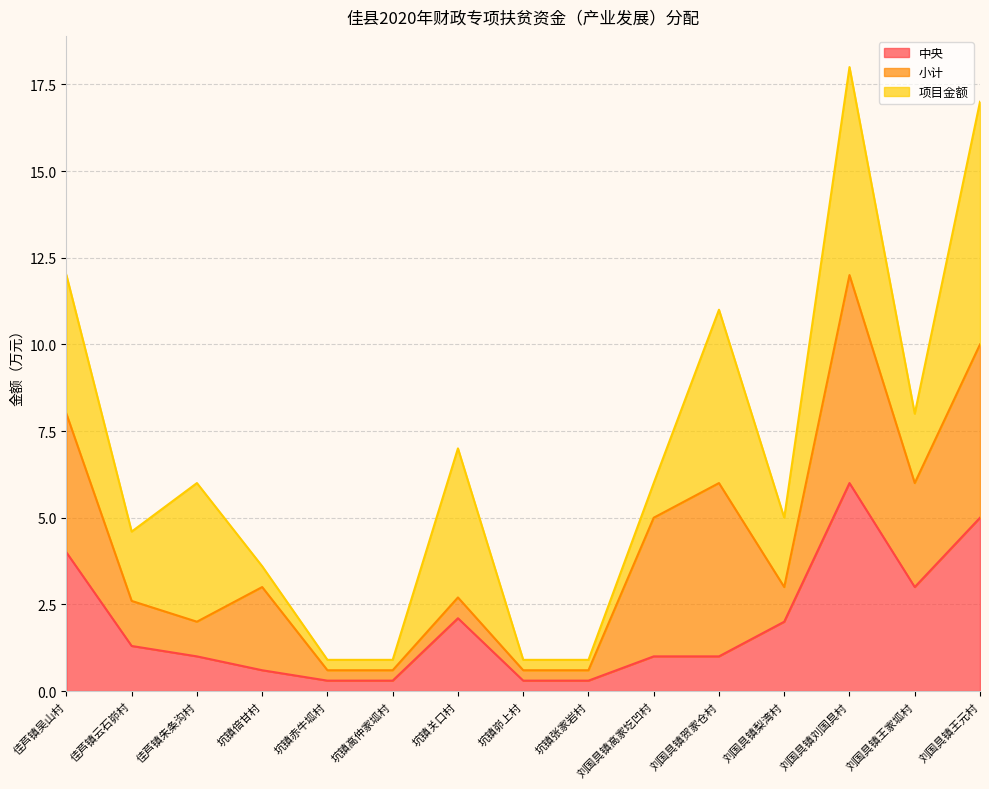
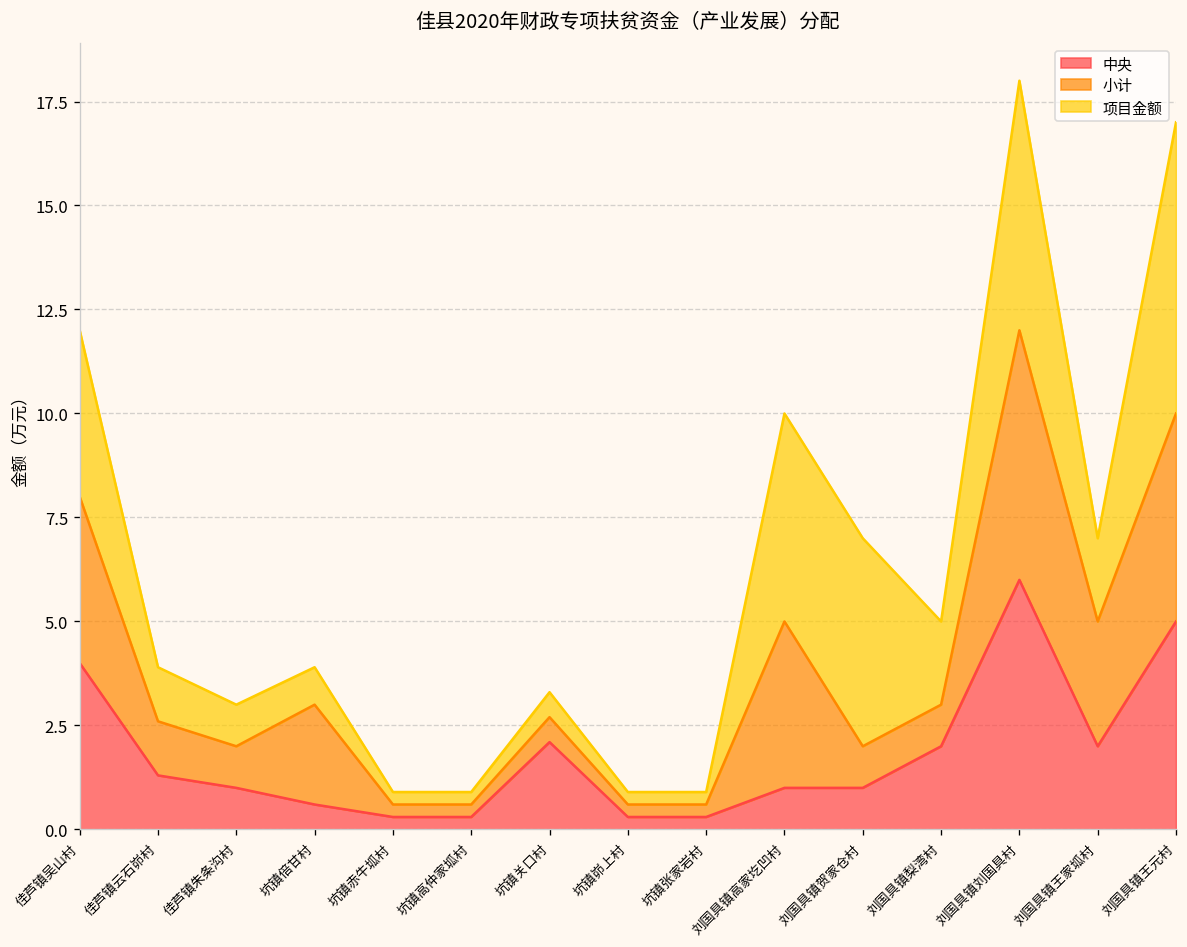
  {
    "中央": {
      "佳芦镇吴山村": 4,
      "佳芦镇云石峁村": 1.3,
      "佳芦镇朱条沟村": 1,
      "坑镇倍甘村": 0.6,
      "坑镇赤牛坬村": 0.3,
      "坑镇高仲家坬村": 0.3,
      "坑镇关口村": 2.1,
      "坑镇峁上村": 0.3,
      "坑镇张家岩村": 0.3,
      "刘国具镇高家圪凹村": 1,
      "刘国具镇贺家仓村": 1,
      "刘国具镇梨湾村": 2,
      "刘国具镇刘国具村": 6,
-     "刘国具镇王家坬村": 3,
+     "刘国具镇王家坬村": 2,
      "刘国具镇王元村": 5
    },
    "小计": {
      "佳芦镇吴山村": 4,
      "佳芦镇云石峁村": 1.3,
      "佳芦镇朱条沟村": 1,
      "坑镇倍甘村": 2.4,
      "坑镇赤牛坬村": 0.3,
      "坑镇高仲家坬村": 0.3,
      "坑镇关口村": 0.6,
      "坑镇峁上村": 0.3,
      "坑镇张家岩村": 0.3,
      "刘国具镇高家圪凹村": 4,
-     "刘国具镇贺家仓村": 5,
+     "刘国具镇贺家仓村": 1,
      "刘国具镇梨湾村": 1,
      "刘国具镇刘国具村": 6,
      "刘国具镇王家坬村": 3,
      "刘国具镇王元村": 5
    },
    "项目金额": {
      "佳芦镇吴山村": 4.0,
-     "佳芦镇云石峁村": 2.0,
-     "佳芦镇朱条沟村": 4,
-     "坑镇倍甘村": 0.6,
+     "佳芦镇云石峁村": 1.3,
+     "佳芦镇朱条沟村": 1,
+     "坑镇倍甘村": 0.9,
      "坑镇赤牛坬村": 0.3,
      "坑镇高仲家坬村": 0.3,
-     "坑镇关口村": 4.3,
+     "坑镇关口村": 0.6,
      "坑镇峁上村": 0.3,
      "坑镇张家岩村": 0.3,
-     "刘国具镇高家圪凹村": 1,
+     "刘国具镇高家圪凹村": 5,
      "刘国具镇贺家仓村": 5.0,
      "刘国具镇梨湾村": 2.0,
      "刘国具镇刘国具村": 6.0,
      "刘国具镇王家坬村": 2.0,
      "刘国具镇王元村": 7.0
    }
  }
